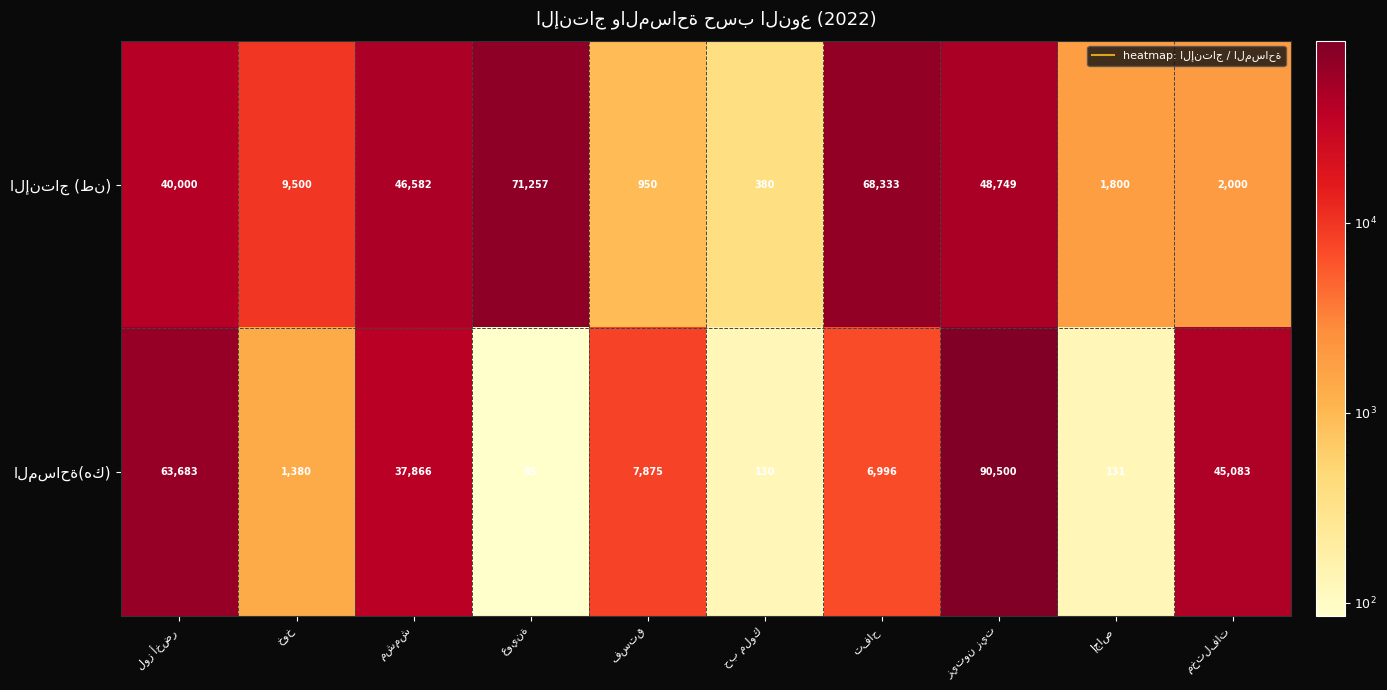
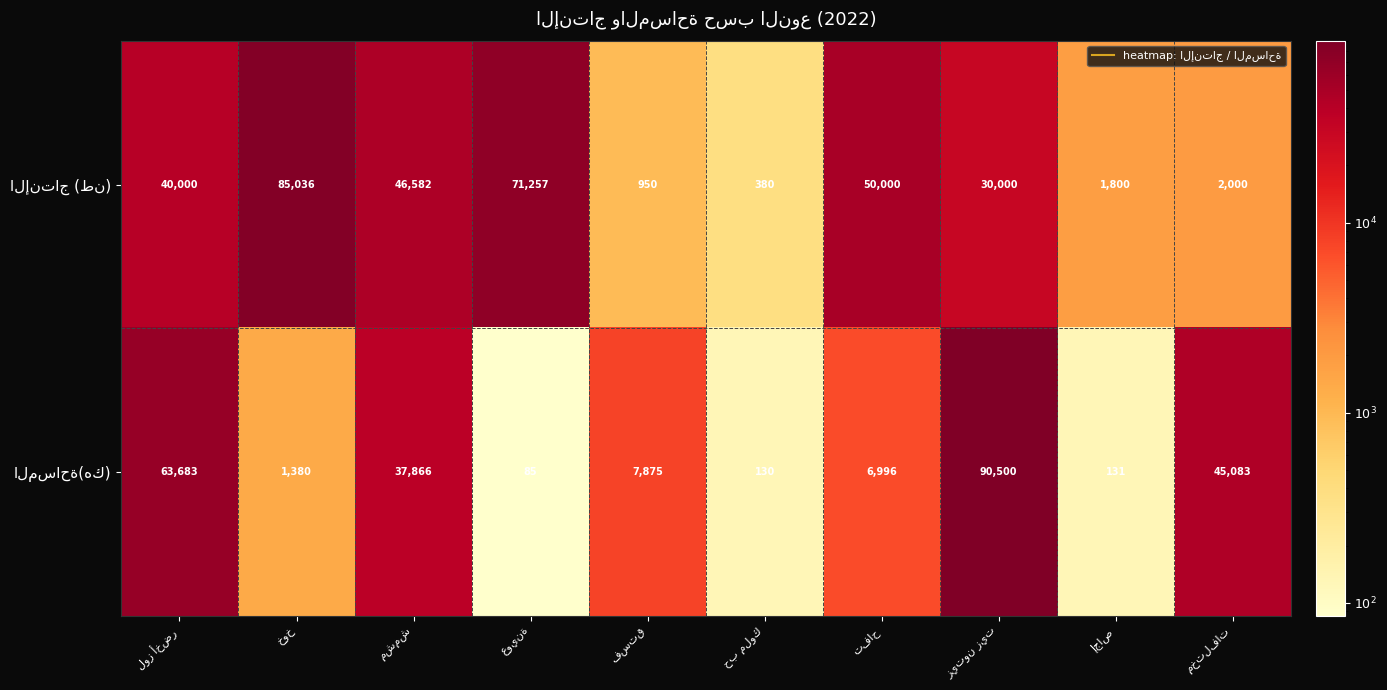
  {
    "الإنتاج (طن)": {
      "لوز أخضر": "40,000",
-     "خوخ": "9,500",
+     "خوخ": "85,036",
      "مشمش": "46,582",
      "عوينة": "71,257",
      "فستق": "950",
      "حب ملوك": "380",
-     "تفاح": "68,333",
-     "زيتون زيت": "48,749",
+     "تفاح": "50,000",
+     "زيتون زيت": "30,000",
      "إجاص": "1,800",
      "مختلفات": "2,000"
    },
    "المساحة(هك)": {
      "لوز أخضر": "63,683",
      "خوخ": "1,380",
      "مشمش": "37,866",
      "عوينة": "85",
      "فستق": "7,875",
      "حب ملوك": "130",
      "تفاح": "6,996",
      "زيتون زيت": "90,500",
      "إجاص": "131",
      "مختلفات": "45,083"
    }
  }
